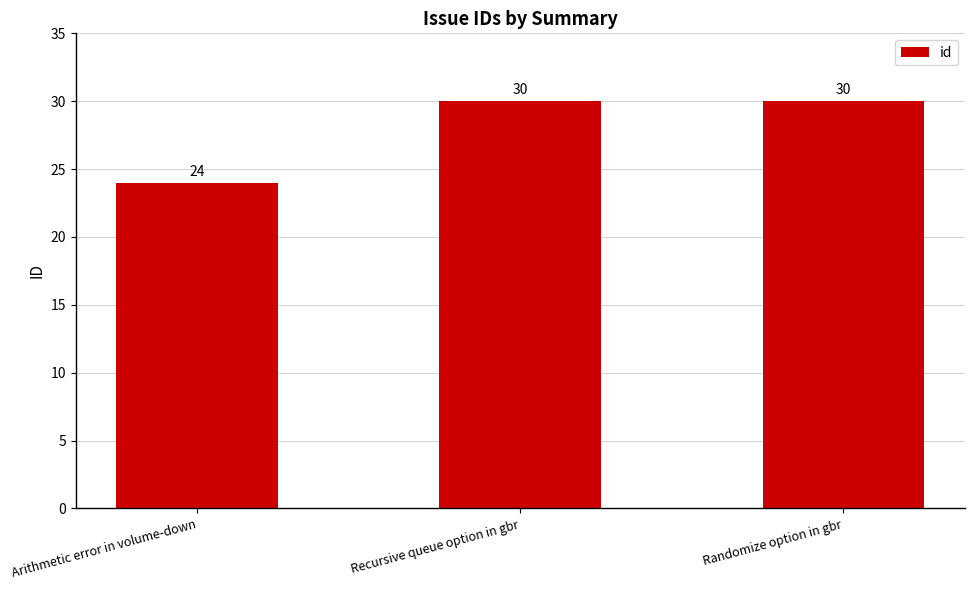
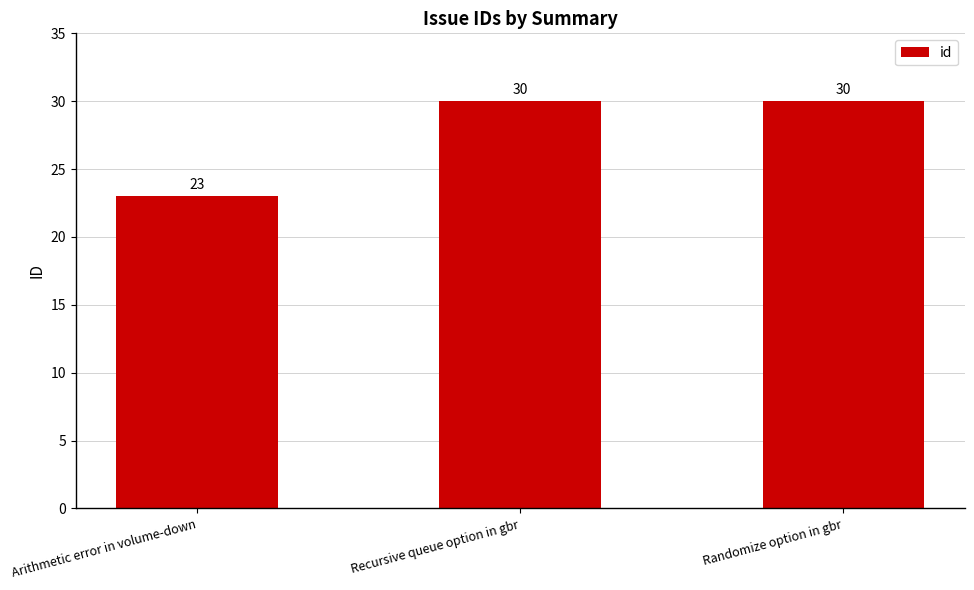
  {
-   "Arithmetic error in volume-down": 24,
+   "Arithmetic error in volume-down": 23,
    "Recursive queue option in gbr": 30,
    "Randomize option in gbr": 30
  }
